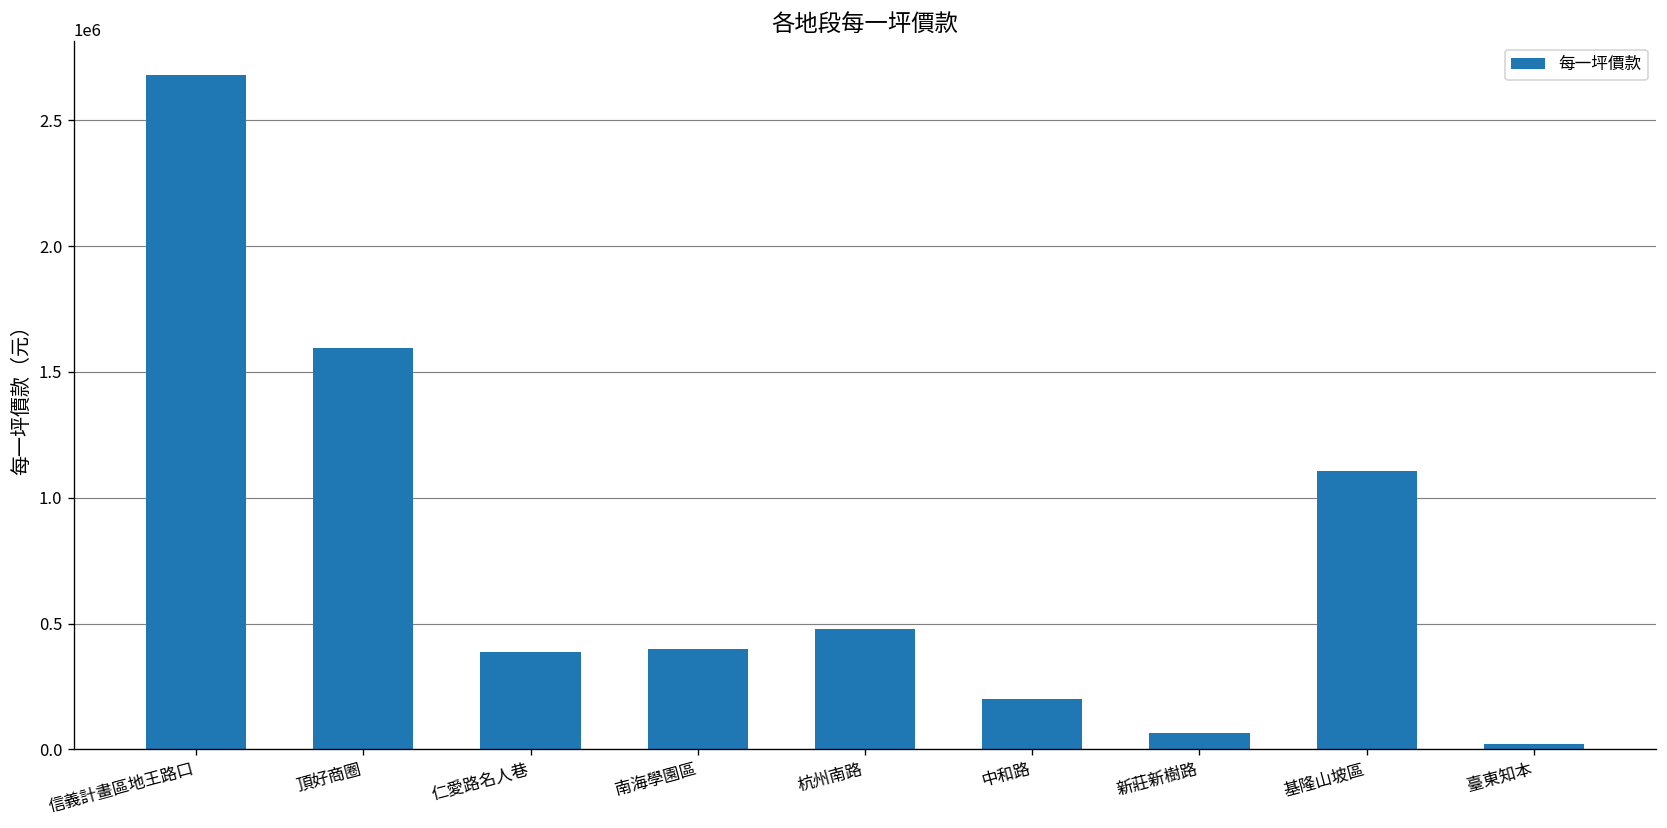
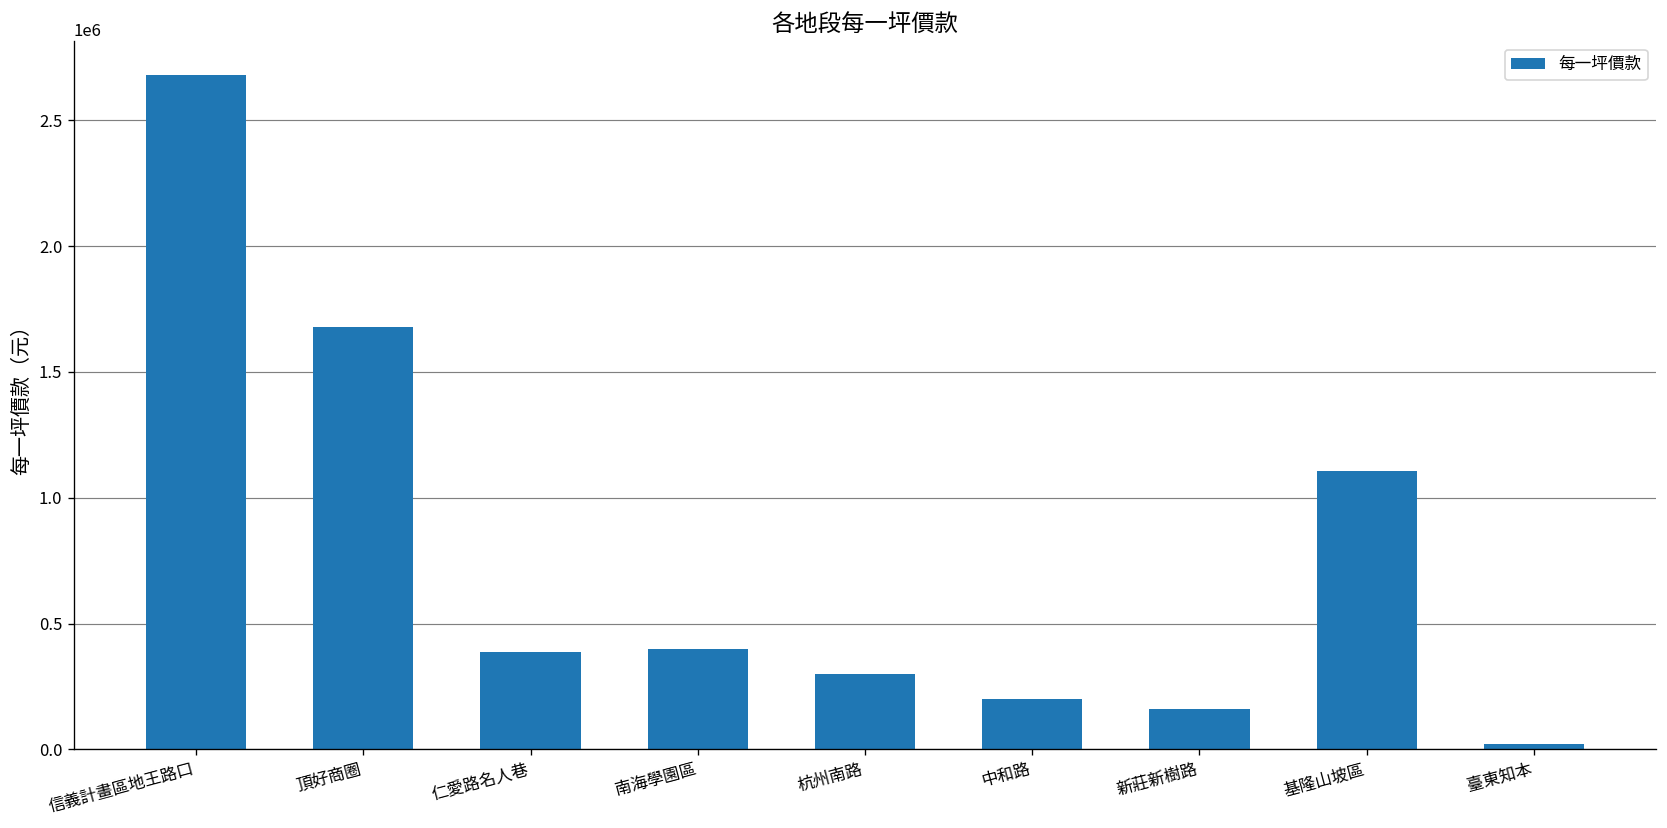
  {
    "信義計畫區地王路口": 2680000,
-   "頂好商圈": 1590000,
+   "頂好商圈": 1680000,
    "仁愛路名人巷": 390000,
    "南海學園區": 400000,
-   "杭州南路": 480000,
+   "杭州南路": 300000,
    "中和路": 200000,
-   "新莊新樹路": 70000,
+   "新莊新樹路": 160000,
    "基隆山坡區": 1110000,
    "臺東知本": 20000
  }
